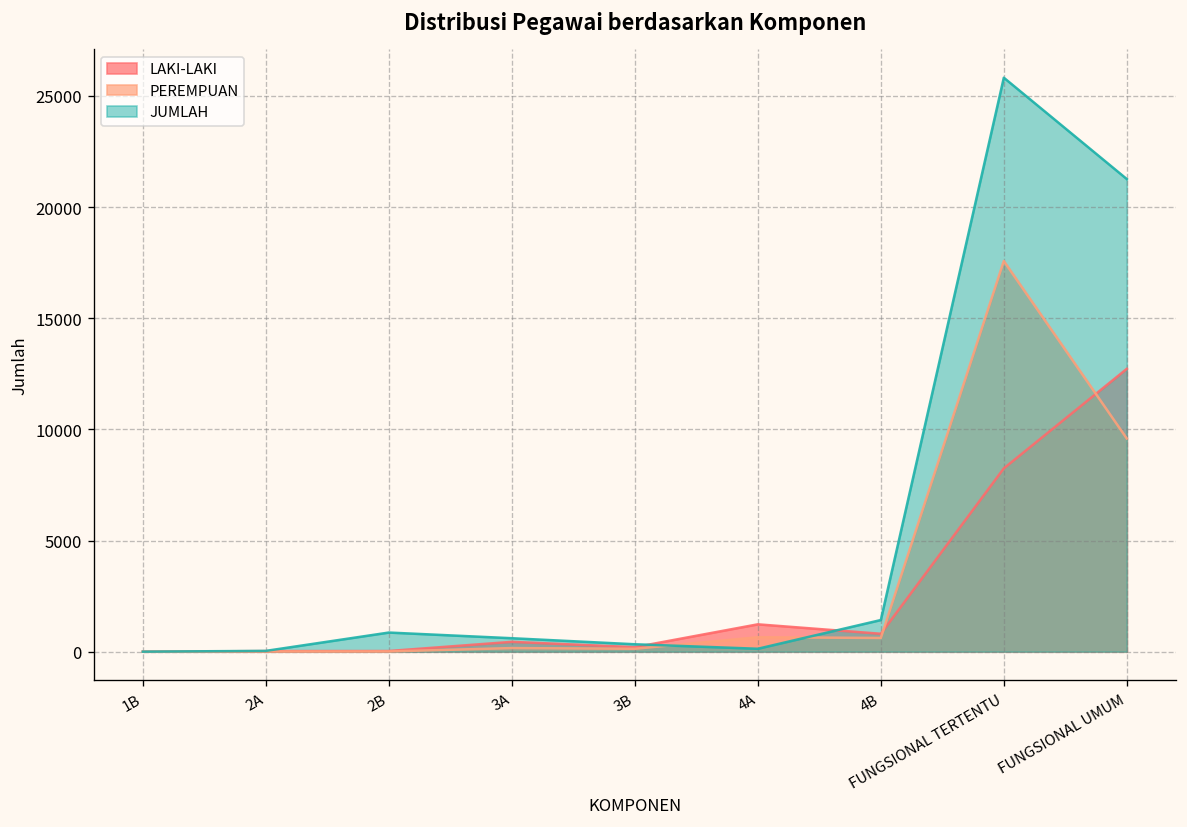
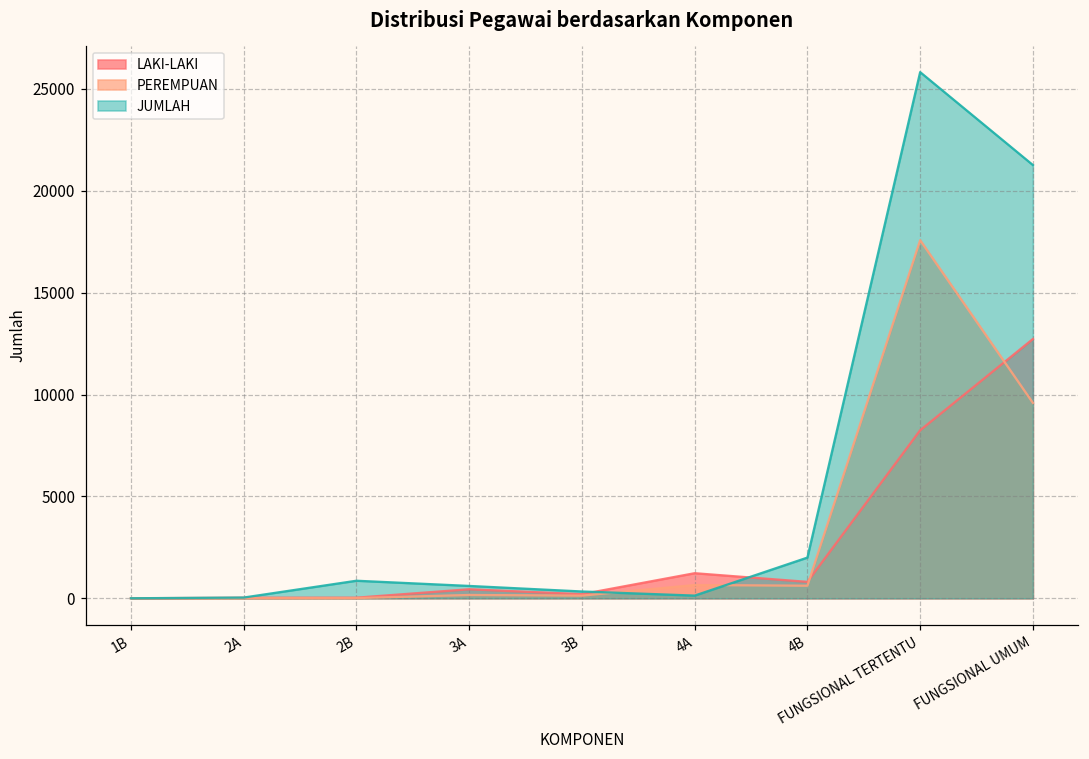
  {
    "JUMLAH": {
      "2B": 900,
      "3A": 600,
      "4A": 100,
-     "4B": 1400,
+     "4B": 2000,
      "FUNGSIONAL TERTENTU": 25800,
      "FUNGSIONAL UMUM": 21300
    }
  }
